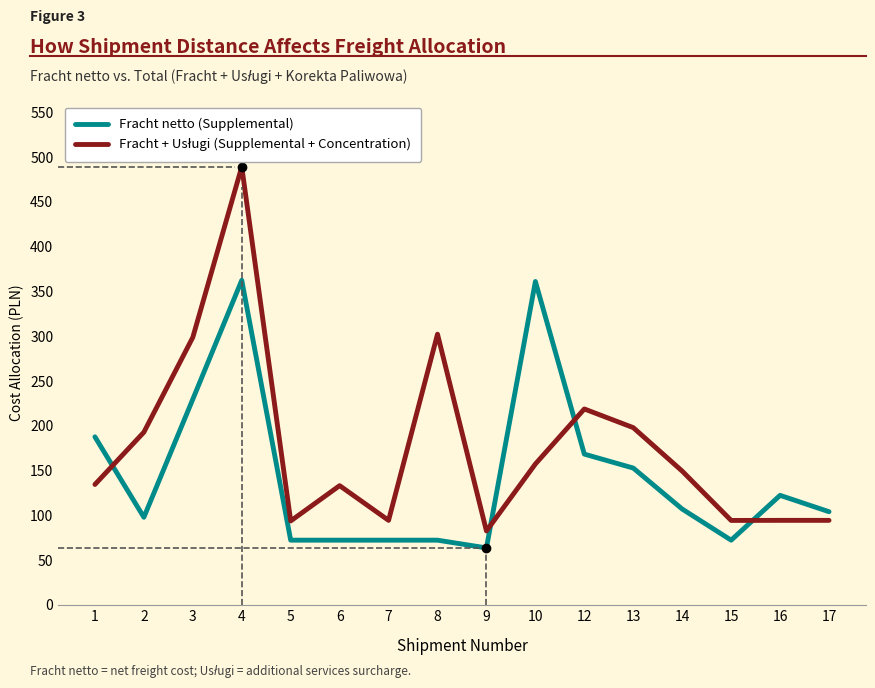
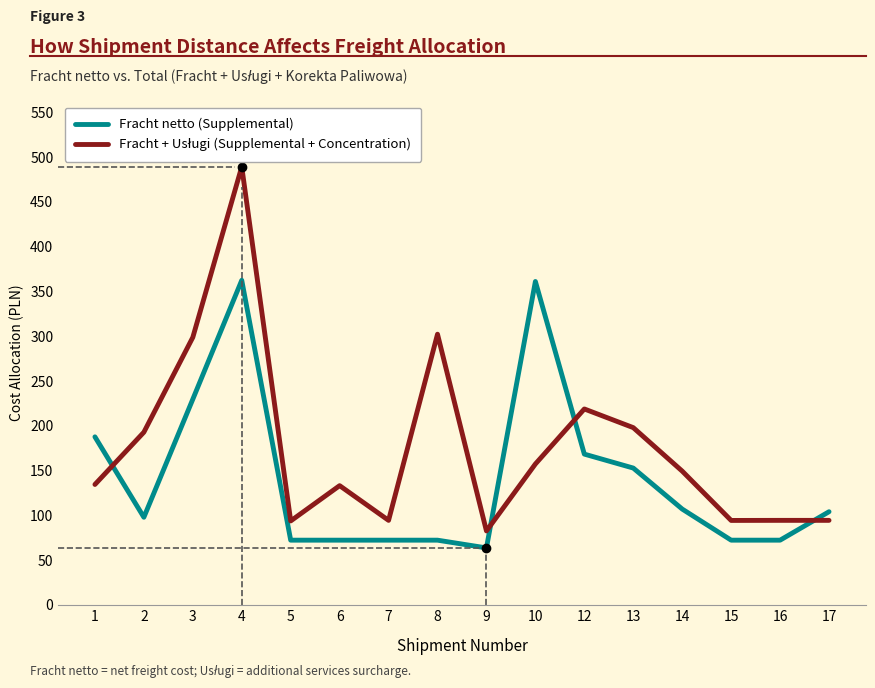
  {
    "Fracht netto (Supplemental)": {
      "1": 190,
      "2": 100,
      "3": 230,
      "4": 360,
      "5": 70,
      "6": 70,
      "7": 70,
      "8": 70,
      "10": 360,
      "12": 170,
      "13": 150,
      "14": 110,
      "15": 70,
-     "16": 120,
+     "16": 70,
      "17": 100
    },
    "Fracht + Usługi (Supplemental + Concentration)": {
      "1": 130,
      "2": 190,
      "3": 300,
      "5": 90,
      "6": 130,
      "7": 90,
      "8": 300,
      "9": 80,
      "10": 160,
      "12": 220,
      "13": 200,
      "14": 150,
      "15": 90,
      "16": 90,
      "17": 90
    }
  }
